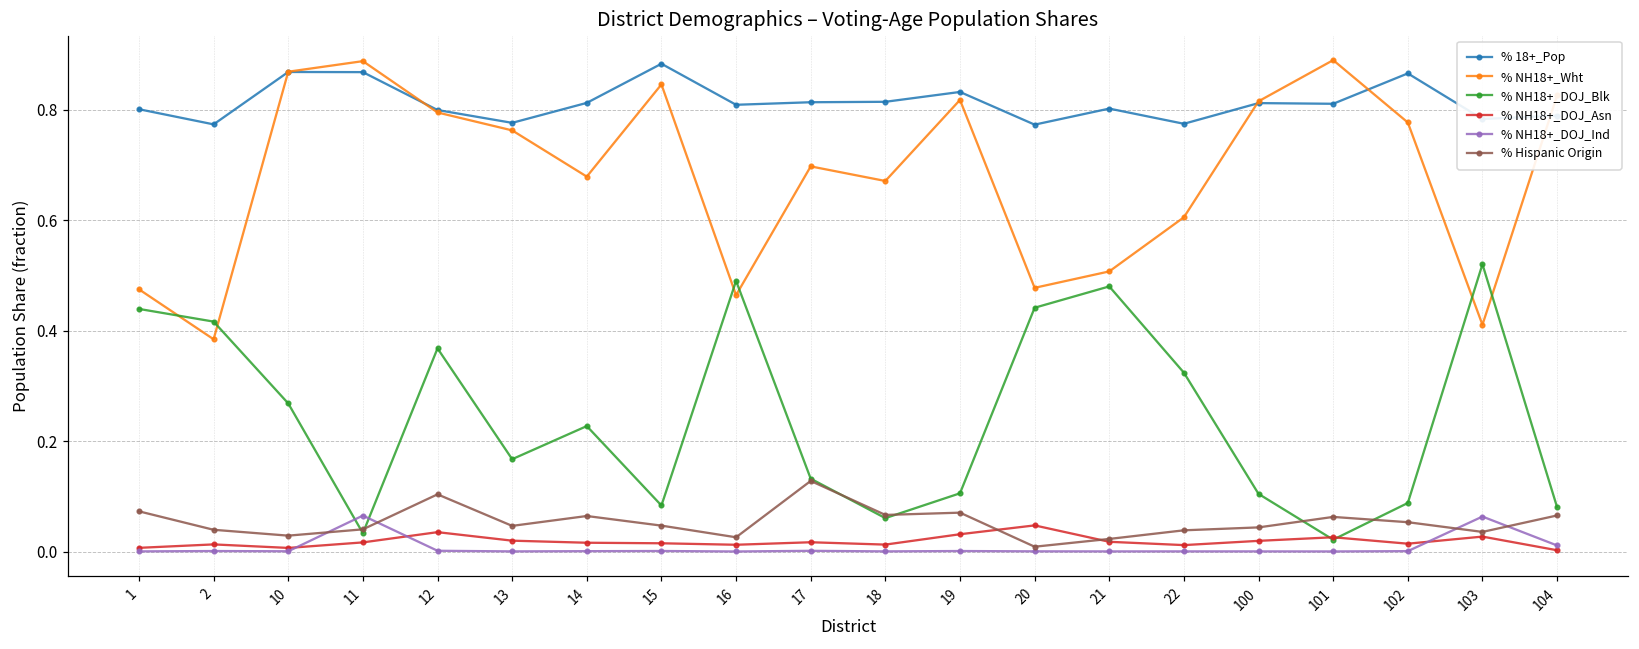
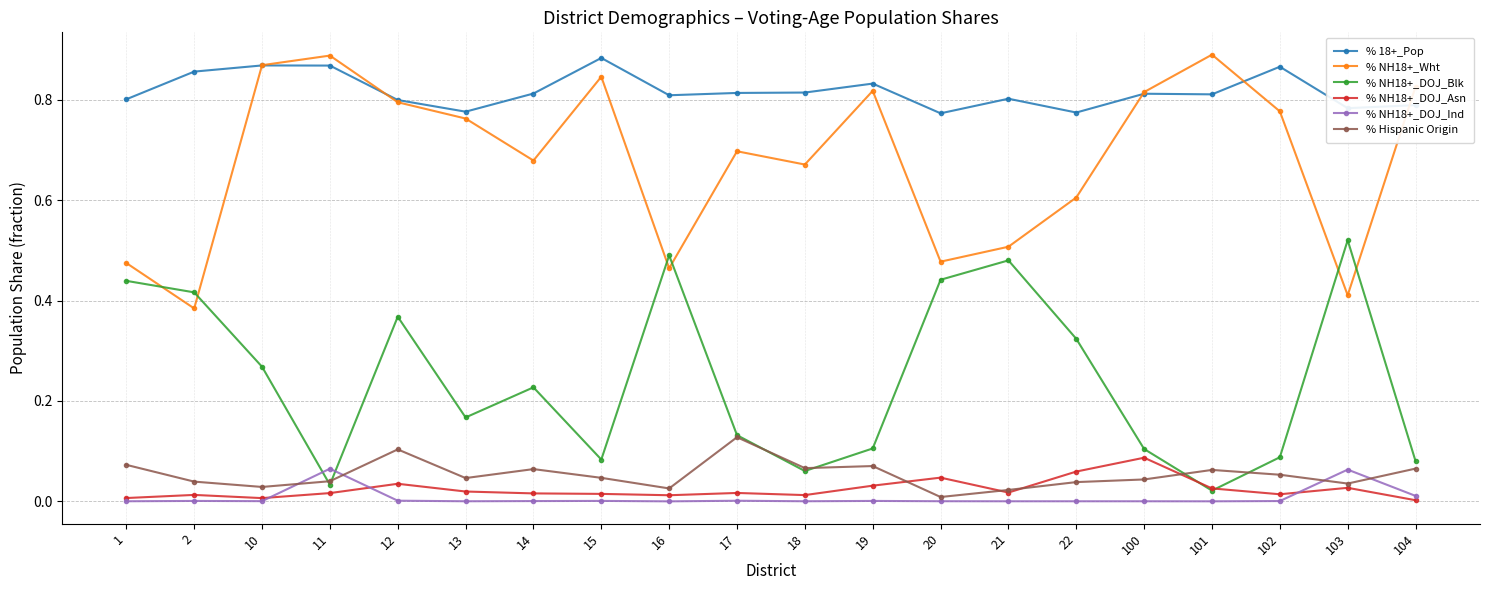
  {
    "% 18+_Pop": {
      "1": 0.80,
-     "2": 0.77,
+     "2": 0.86,
      "11": 0.87,
      "13": 0.78,
      "14": 0.81,
      "15": 0.88,
      "16": 0.81,
      "17": 0.81,
      "18": 0.81,
      "19": 0.83,
      "20": 0.77,
      "21": 0.80,
      "22": 0.77,
      "101": 0.81,
      "102": 0.87
    },
    "% NH18+_Wht": {
      "1": 0.47,
      "2": 0.38,
      "11": 0.89,
      "13": 0.76,
      "14": 0.68,
      "15": 0.85,
      "16": 0.46,
      "17": 0.70,
      "18": 0.67,
      "19": 0.82,
      "20": 0.48,
      "21": 0.51,
      "22": 0.61,
      "101": 0.89,
      "102": 0.78,
      "103": 0.41
    },
    "% NH18+_DOJ_Blk": {
      "1": 0.44,
      "2": 0.42,
      "10": 0.27,
      "11": 0.03,
      "12": 0.37,
      "13": 0.17,
      "14": 0.23,
      "15": 0.08,
      "16": 0.49,
      "18": 0.06,
      "19": 0.11,
      "20": 0.44,
      "21": 0.48,
      "22": 0.32,
      "100": 0.10,
      "102": 0.09,
      "103": 0.52,
      "104": 0.08
    },
    "% NH18+_DOJ_Asn": {
      "1": 0.01,
      "2": 0.01,
      "10": 0.01,
      "11": 0.02,
      "12": 0.04,
      "13": 0.02,
      "14": 0.02,
      "15": 0.01,
      "16": 0.01,
      "17": 0.02,
      "18": 0.01,
      "19": 0.03,
      "20": 0.05,
      "21": 0.02,
-     "22": 0.01,
-     "100": 0.02,
+     "22": 0.06,
+     "100": 0.09,
      "102": 0.01,
      "103": 0.03,
      "104": 0.00
    },
    "% NH18+_DOJ_Ind": {
      "1": 0.00,
      "2": 0.00,
      "10": 0.00,
      "11": 0.07,
      "12": 0.00,
      "13": 0.00,
      "14": 0.00,
      "15": 0.00,
      "16": 0.00,
      "17": 0.00,
      "18": 0.00,
      "19": 0.00,
      "20": 0.00,
      "21": 0.00,
      "22": 0.00,
      "100": 0.00,
      "101": 0.00,
      "102": 0.00,
      "103": 0.06,
      "104": 0.01
    },
    "% Hispanic Origin": {
      "1": 0.07,
      "2": 0.04,
      "10": 0.03,
      "11": 0.04,
      "12": 0.10,
      "13": 0.05,
      "14": 0.06,
      "15": 0.05,
      "16": 0.03,
      "18": 0.07,
      "19": 0.07,
      "20": 0.01,
      "21": 0.02,
      "22": 0.04,
      "100": 0.04,
      "101": 0.06,
      "102": 0.05,
      "103": 0.04,
      "104": 0.07
    }
  }
